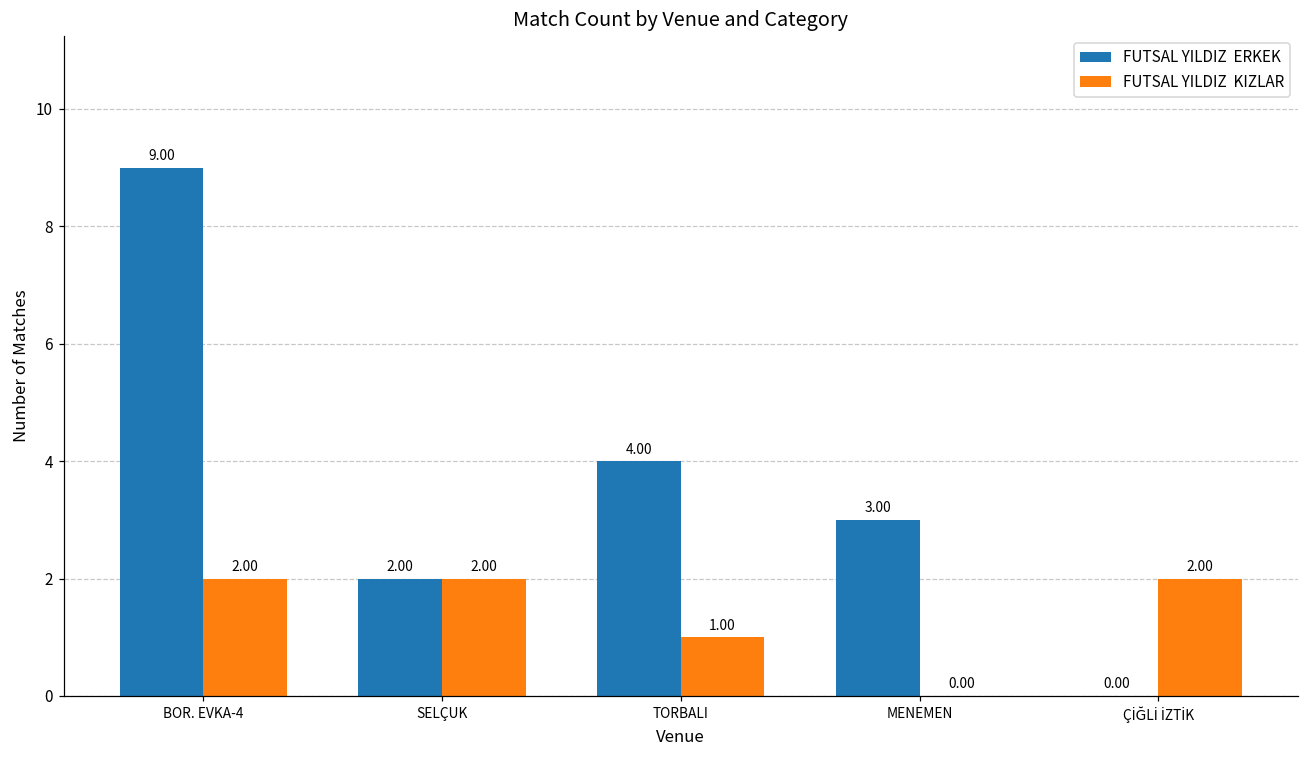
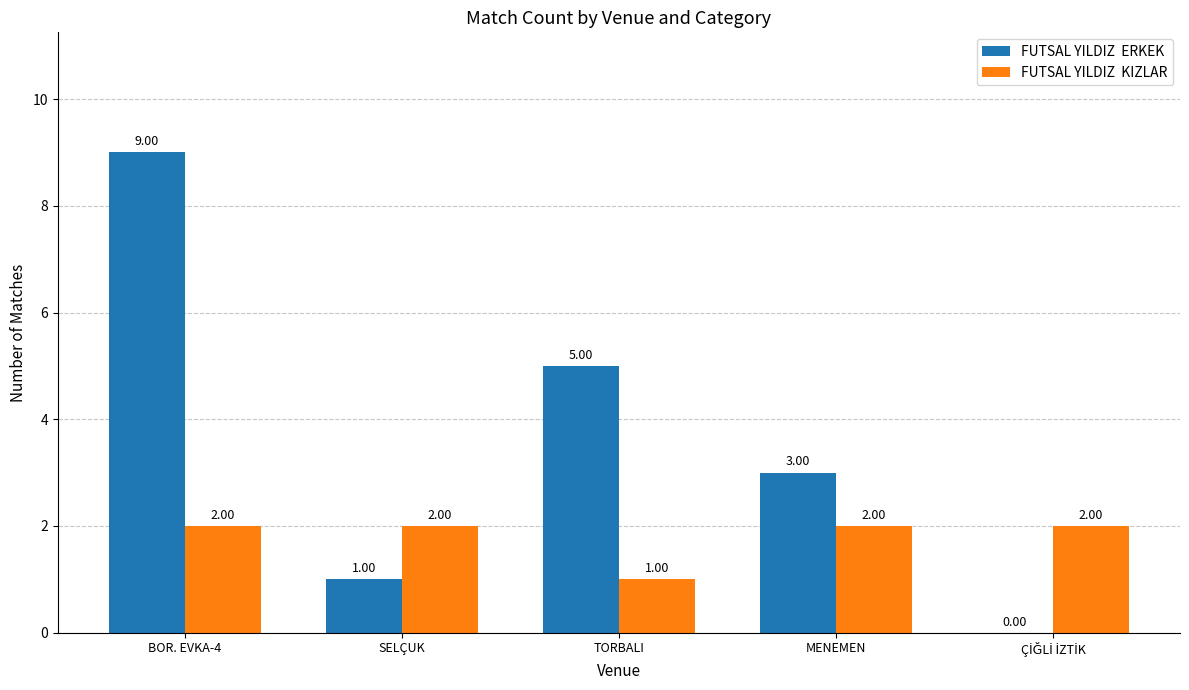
  {
    "FUTSAL YILDIZ ERKEK": {
      "BOR. EVKA-4": 9.00,
-     "SELÇUK": 2.00,
-     "TORBALI": 4.00,
+     "SELÇUK": 1.00,
+     "TORBALI": 5.00,
      "MENEMEN": 3.00,
      "ÇİĞLİ İZTİK": 0.00
    },
    "FUTSAL YILDIZ KIZLAR": {
      "BOR. EVKA-4": 2.00,
      "SELÇUK": 2.00,
      "TORBALI": 1.00,
-     "MENEMEN": 0.00,
+     "MENEMEN": 2.00,
      "ÇİĞLİ İZTİK": 2.00
    }
  }
